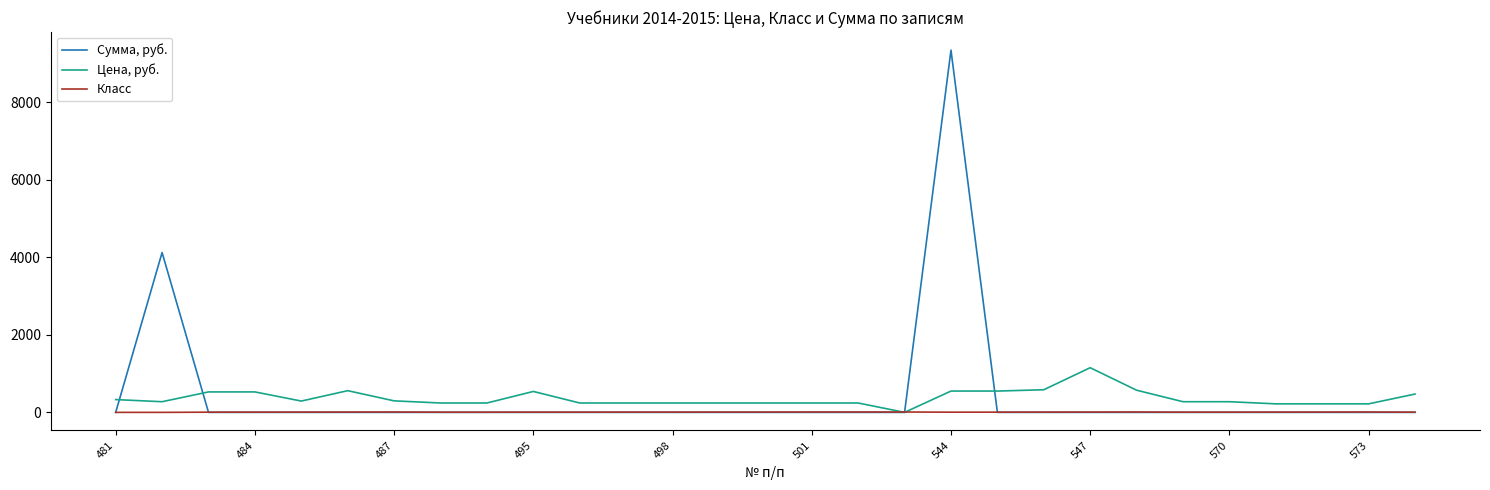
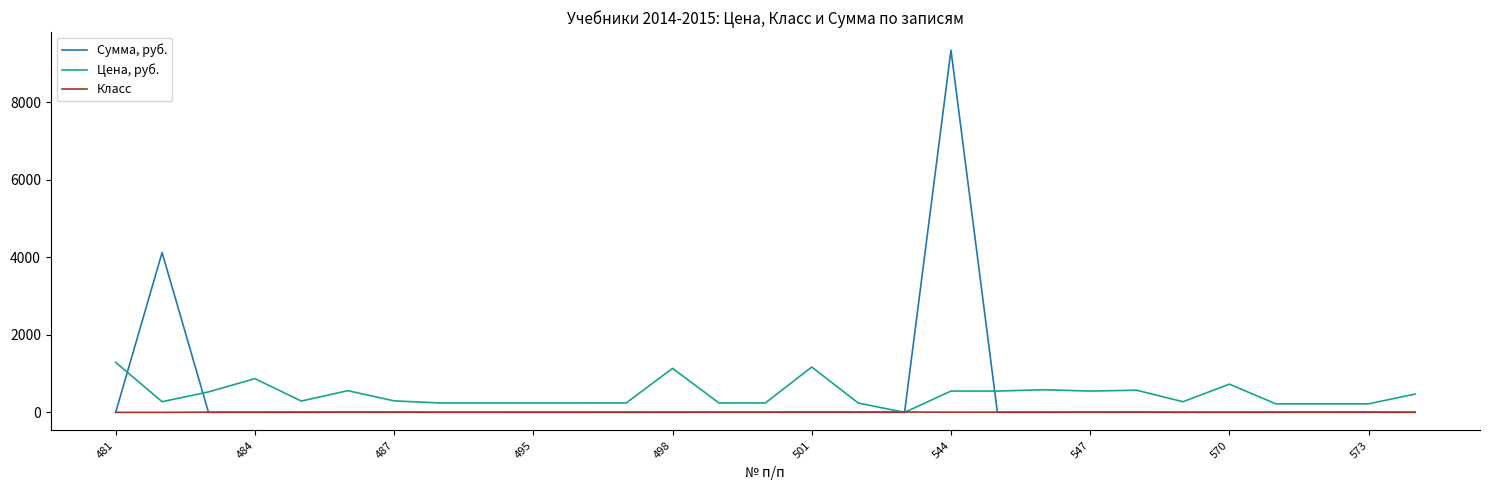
  {
    "Сумма, руб.": {
      "544": 9400
    },
    "Цена, руб.": {
-     "481": 300,
-     "484": 500,
+     "481": 1300,
+     "484": 900,
      "487": 300,
-     "495": 500,
-     "498": 200,
-     "501": 200,
+     "495": 200,
+     "498": 1100,
+     "501": 1200,
      "544": 600,
-     "547": 1200,
-     "570": 300,
+     "547": 600,
+     "570": 700,
      "573": 200
    },
    "Класс": {
      "544": 0
    }
  }
